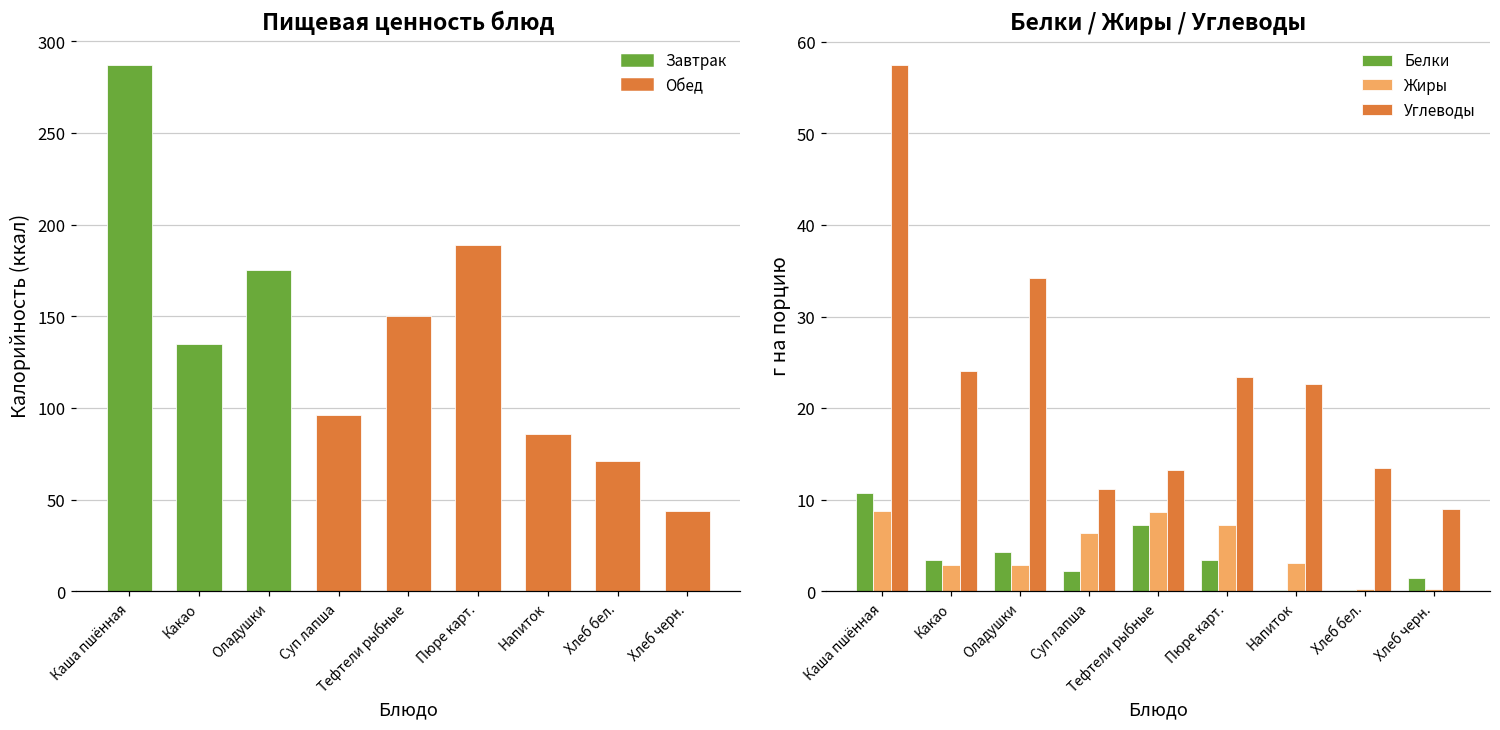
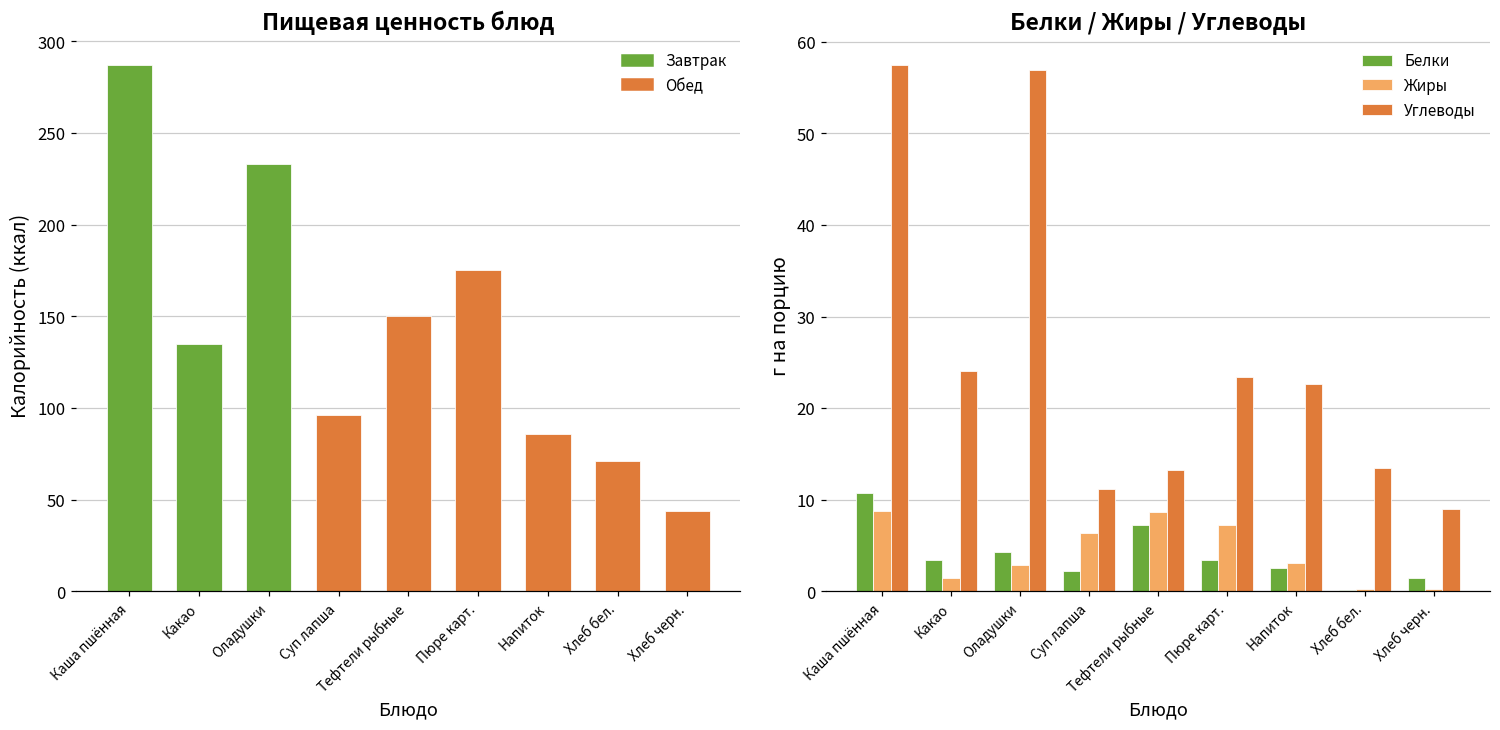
  {
    "Пищевая ценность блюд": {
      "Каша пшённая": 287,
      "Какао": 135,
-     "Оладушки": 175,
+     "Оладушки": 233,
      "Суп лапша": 96,
      "Тефтели рыбные": 150,
-     "Пюре карт.": 189,
+     "Пюре карт.": 175,
      "Напиток": 86,
      "Хлеб бел.": 71,
      "Хлеб черн.": 44
    },
    "Белки / Жиры / Углеводы": {
      "Белки": {
        "Каша пшённая": 11,
        "Какао": 3,
        "Оладушки": 4,
        "Суп лапша": 2,
        "Тефтели рыбные": 7,
        "Пюре карт.": 3,
-       "Напиток": 0,
+       "Напиток": 2,
        "Хлеб черн.": 1
      },
      "Жиры": {
        "Каша пшённая": 9,
-       "Какао": 3,
+       "Какао": 1,
        "Оладушки": 3,
        "Суп лапша": 6,
        "Тефтели рыбные": 9,
        "Пюре карт.": 7,
        "Напиток": 3
      },
      "Углеводы": {
        "Каша пшённая": 57,
        "Какао": 24,
-       "Оладушки": 34,
+       "Оладушки": 57,
        "Суп лапша": 11,
        "Тефтели рыбные": 13,
        "Пюре карт.": 23,
        "Напиток": 23,
        "Хлеб бел.": 14,
        "Хлеб черн.": 9
      }
    }
  }
